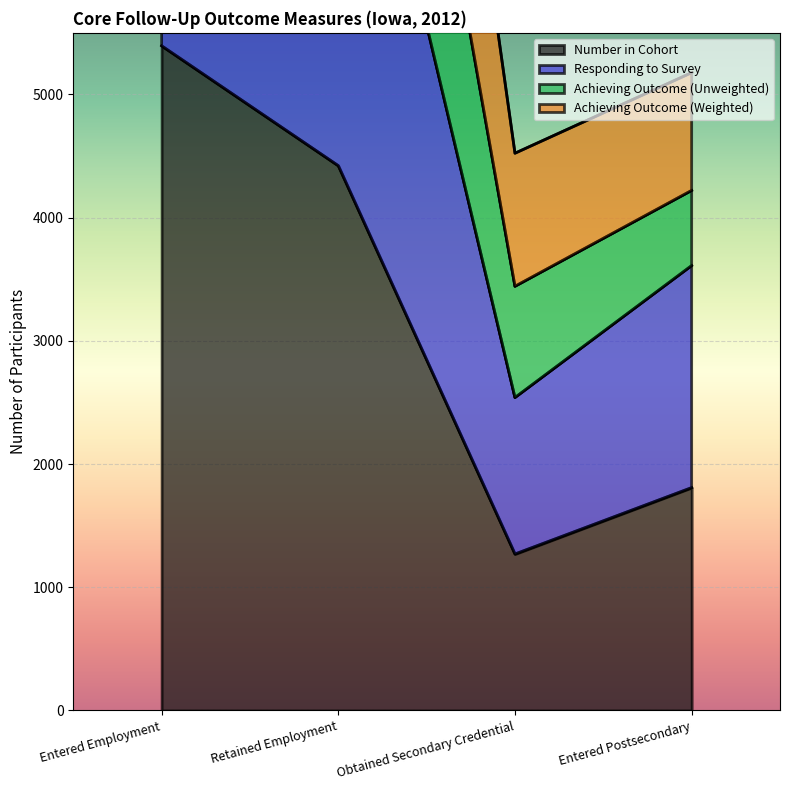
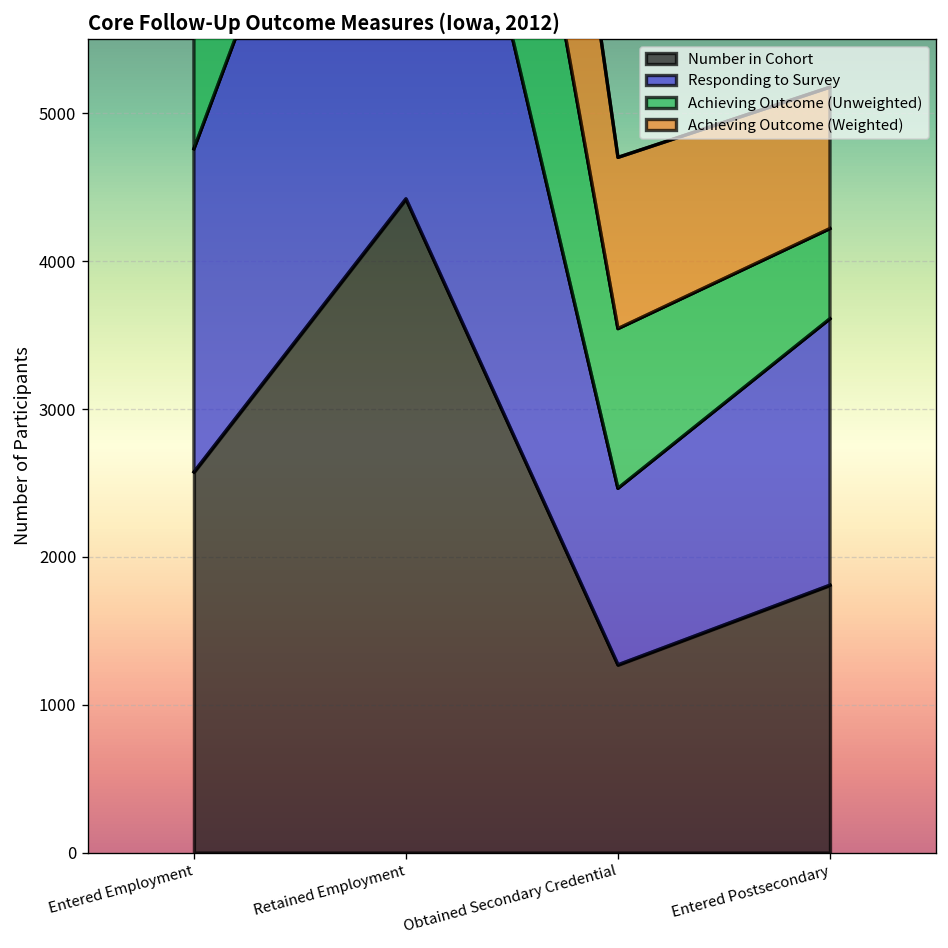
  {
    "Number in Cohort": {
-     "Entered Employment": 5400,
+     "Entered Employment": 2570,
      "Retained Employment": 4420,
      "Obtained Secondary Credential": 1270,
      "Entered Postsecondary": 1810
    },
    "Responding to Survey": {
-     "Obtained Secondary Credential": 1270,
+     "Obtained Secondary Credential": 1190,
      "Entered Postsecondary": 1800
    },
    "Achieving Outcome (Unweighted)": {
-     "Obtained Secondary Credential": 900,
+     "Obtained Secondary Credential": 1080,
      "Entered Postsecondary": 610
    },
    "Achieving Outcome (Weighted)": {
-     "Obtained Secondary Credential": 1080
+     "Obtained Secondary Credential": 1160
    }
  }
